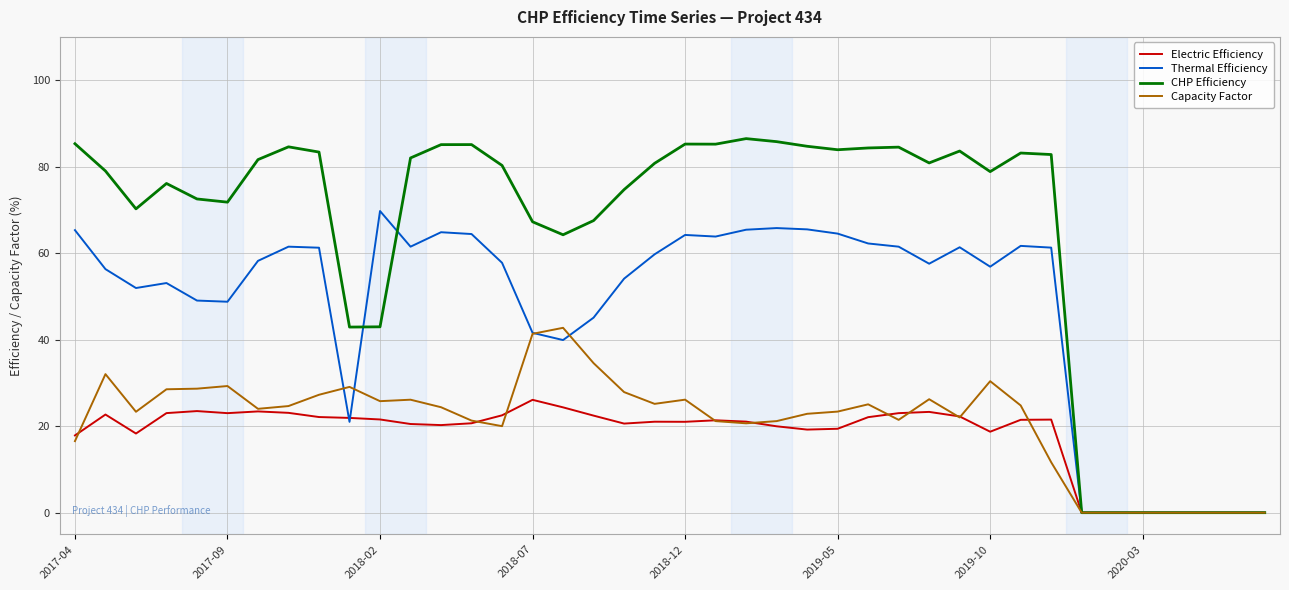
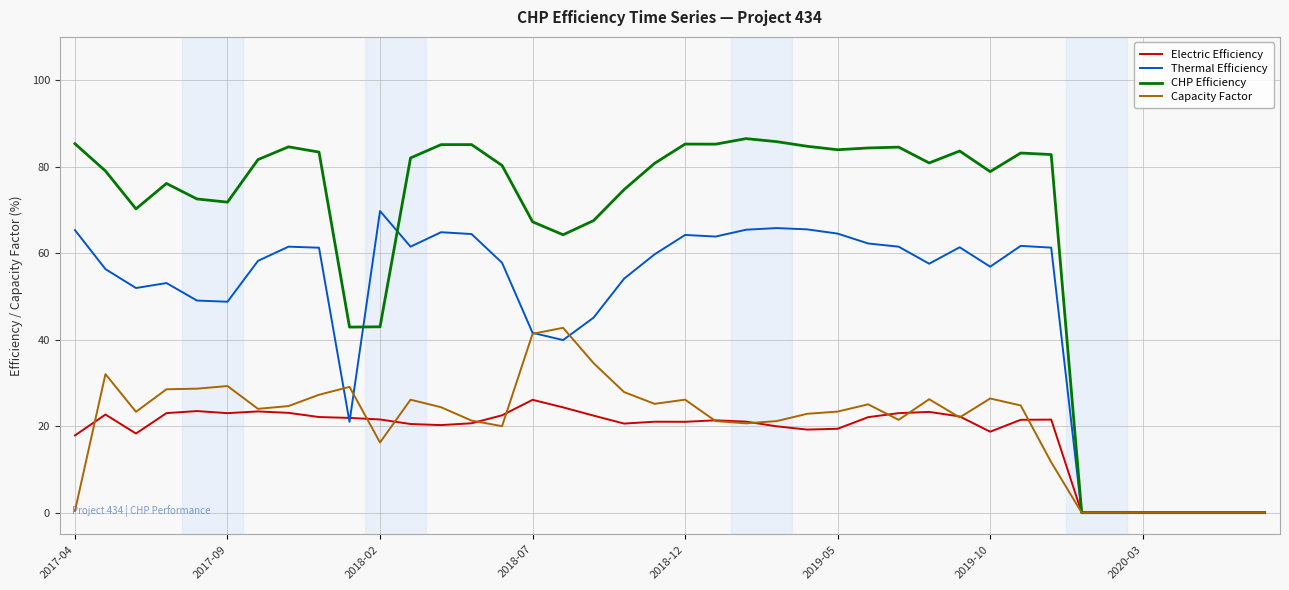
  {
    "Electric Efficiency": {
      "2017-04": 18,
      "2017-09": 23,
      "2018-02": 22,
      "2018-07": 26,
      "2018-12": 21,
      "2019-05": 19,
      "2019-10": 19
    },
    "Thermal Efficiency": {
      "2017-04": 65,
      "2017-09": 49,
      "2018-02": 70,
      "2018-12": 64,
      "2019-05": 65,
      "2019-10": 57
    },
    "CHP Efficiency": {
      "2017-04": 85,
      "2017-09": 72,
      "2018-02": 43,
      "2018-07": 67,
      "2018-12": 85,
      "2019-05": 84,
      "2019-10": 79
    },
    "Capacity Factor": {
-     "2017-04": 17,
+     "2017-04": 0,
      "2017-09": 29,
-     "2018-02": 26,
+     "2018-02": 16,
      "2018-12": 26,
      "2019-05": 23,
-     "2019-10": 30
+     "2019-10": 26
    }
  }
